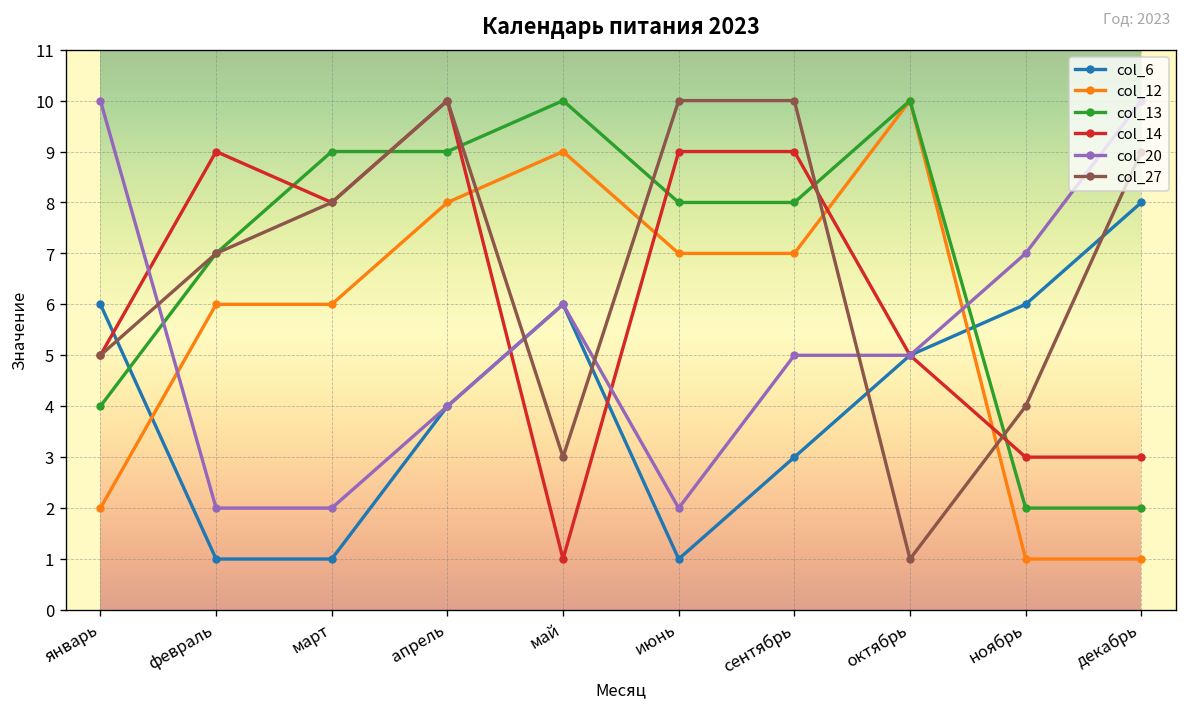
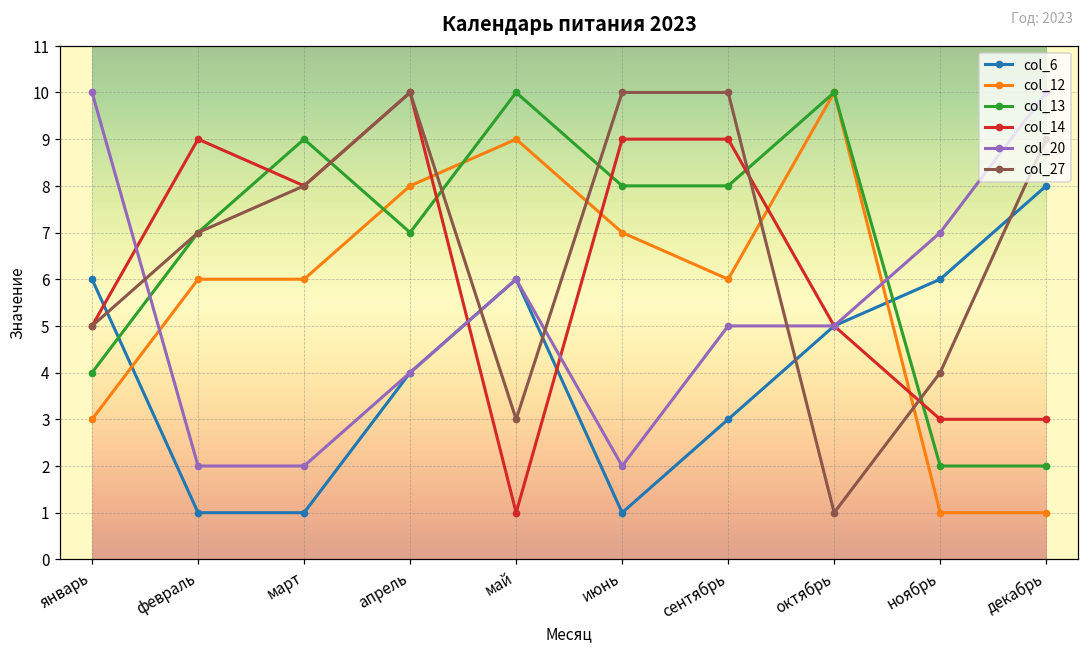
  {
    "col_6": {
      "январь": 6,
      "февраль": 1,
      "март": 1,
      "июнь": 1,
      "сентябрь": 3,
      "ноябрь": 6,
      "декабрь": 8
    },
    "col_12": {
-     "январь": 2,
+     "январь": 3,
      "февраль": 6,
      "март": 6,
      "апрель": 8,
      "май": 9,
      "июнь": 7,
-     "сентябрь": 7,
+     "сентябрь": 6,
      "ноябрь": 1,
      "декабрь": 1
    },
    "col_13": {
      "январь": 4,
      "март": 9,
-     "апрель": 9,
+     "апрель": 7,
      "май": 10,
      "июнь": 8,
      "сентябрь": 8,
      "ноябрь": 2,
      "декабрь": 2
    },
    "col_14": {
      "февраль": 9,
      "май": 1,
      "июнь": 9,
      "сентябрь": 9,
      "ноябрь": 3,
      "декабрь": 3
    },
    "col_20": {
      "январь": 10,
      "февраль": 2,
      "март": 2,
      "июнь": 2,
      "сентябрь": 5,
      "ноябрь": 7
    },
    "col_27": {
      "май": 3,
      "июнь": 10,
      "сентябрь": 10,
      "октябрь": 1,
      "ноябрь": 4
    }
  }
